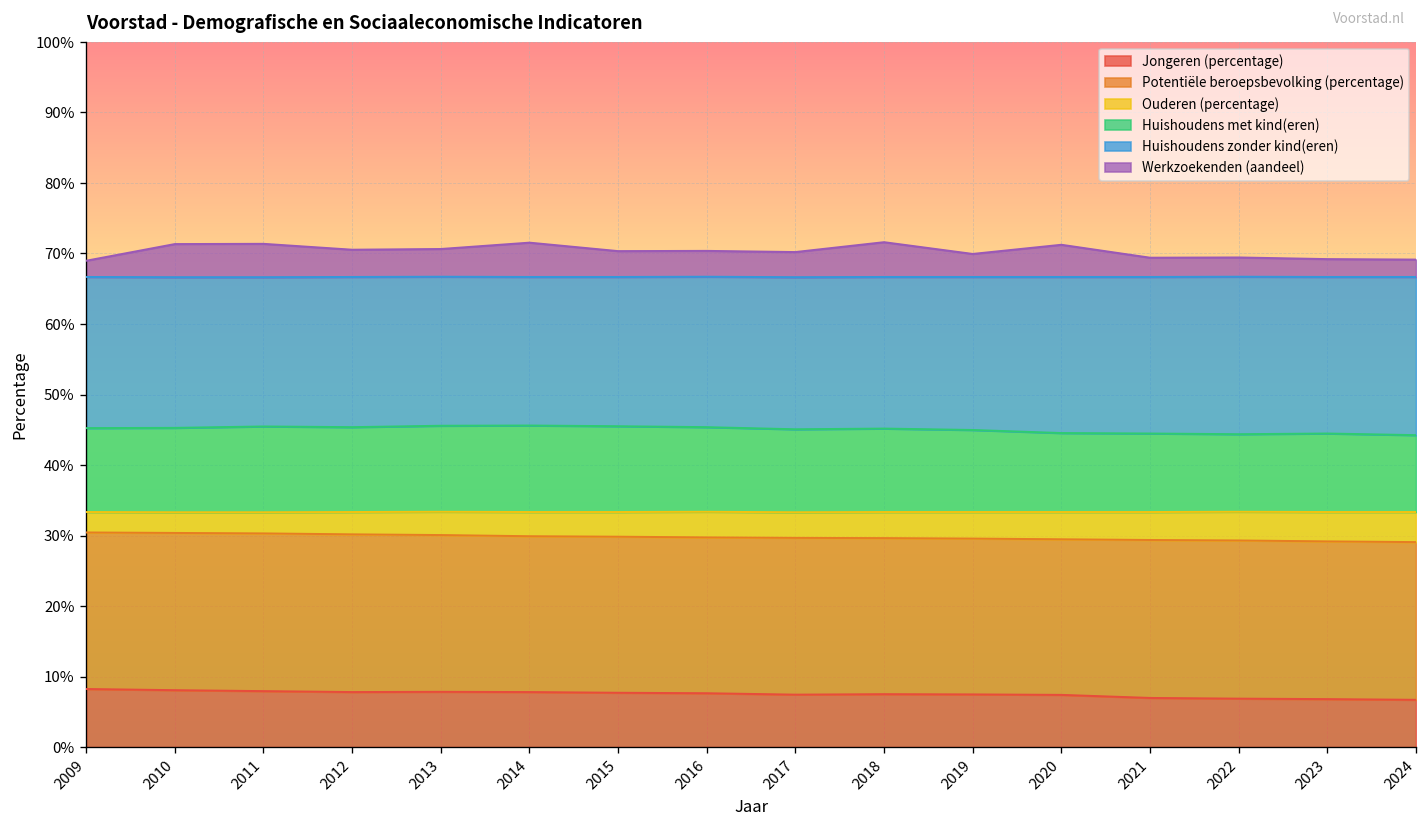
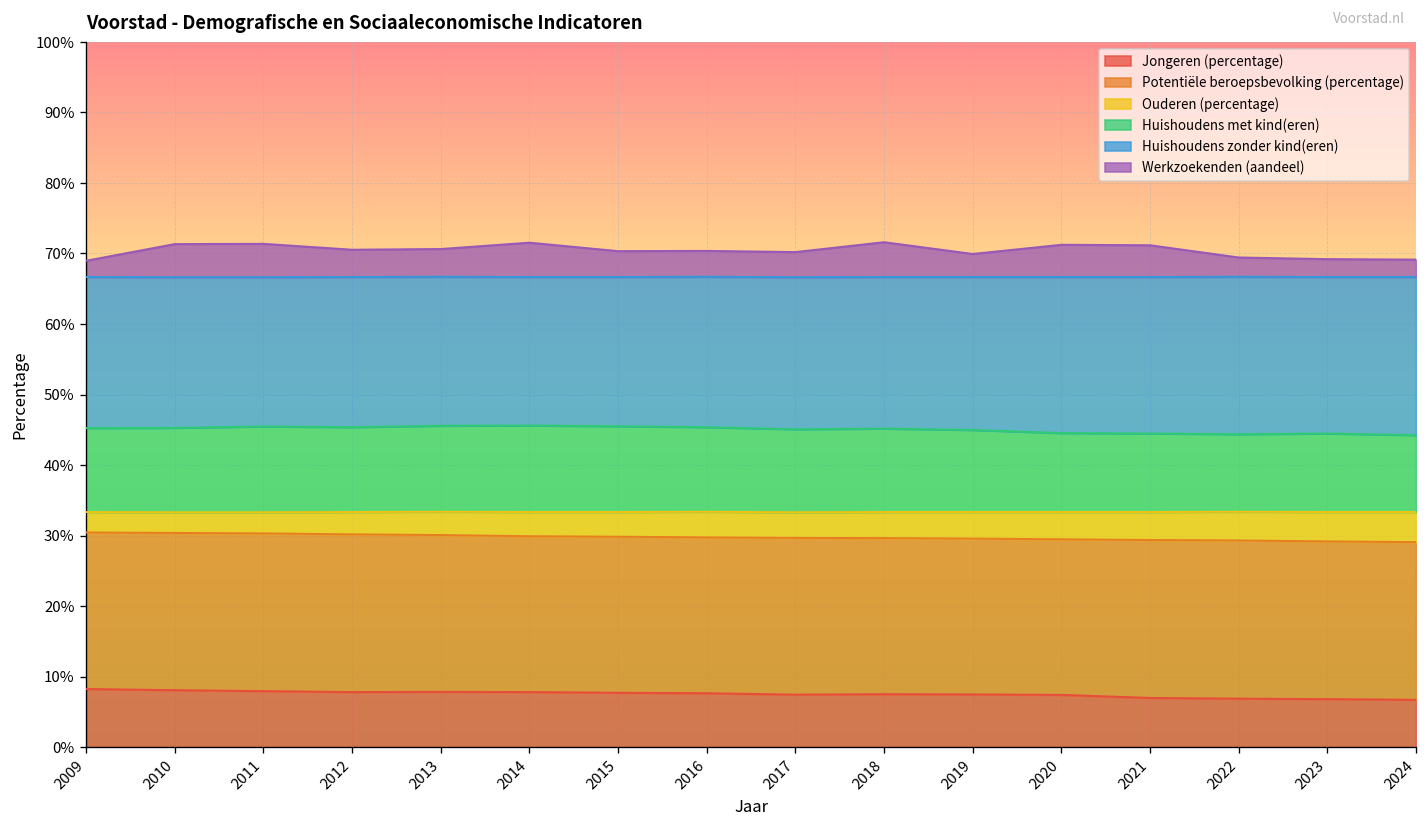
  {
    "Ouderen (percentage)": {
      "2009": "3%",
      "2010": "3%",
      "2011": "3%",
      "2012": "3%",
      "2013": "3%",
      "2014": "3%",
      "2015": "4%",
      "2016": "4%",
      "2017": "4%",
      "2018": "4%",
      "2019": "4%",
      "2020": "4%",
      "2021": "4%",
      "2022": "4%",
      "2023": "4%",
      "2024": "4%"
    },
    "Huishoudens met kind(eren)": {
      "2009": "12%",
      "2010": "12%",
      "2011": "12%",
      "2012": "12%",
      "2013": "12%",
      "2014": "12%",
      "2015": "12%",
      "2016": "12%",
      "2017": "12%",
      "2018": "12%",
      "2019": "12%",
      "2020": "11%",
      "2021": "11%",
      "2022": "11%",
      "2023": "11%",
      "2024": "11%"
    },
    "Huishoudens zonder kind(eren)": {
      "2009": "21%",
      "2010": "21%",
      "2011": "21%",
      "2012": "21%",
      "2013": "21%",
      "2014": "21%",
      "2015": "21%",
      "2016": "21%",
      "2017": "22%",
      "2018": "22%",
      "2019": "22%",
      "2020": "22%",
      "2021": "22%",
      "2022": "22%",
      "2023": "22%",
      "2024": "22%"
    },
    "Werkzoekenden (aandeel)": {
      "2009": "2%",
      "2010": "5%",
      "2011": "5%",
      "2012": "4%",
      "2013": "4%",
      "2014": "5%",
      "2015": "4%",
      "2016": "4%",
      "2017": "4%",
      "2018": "5%",
      "2019": "3%",
      "2020": "5%",
-     "2021": "3%",
+     "2021": "5%",
      "2022": "3%",
      "2023": "3%",
      "2024": "2%"
    }
  }
